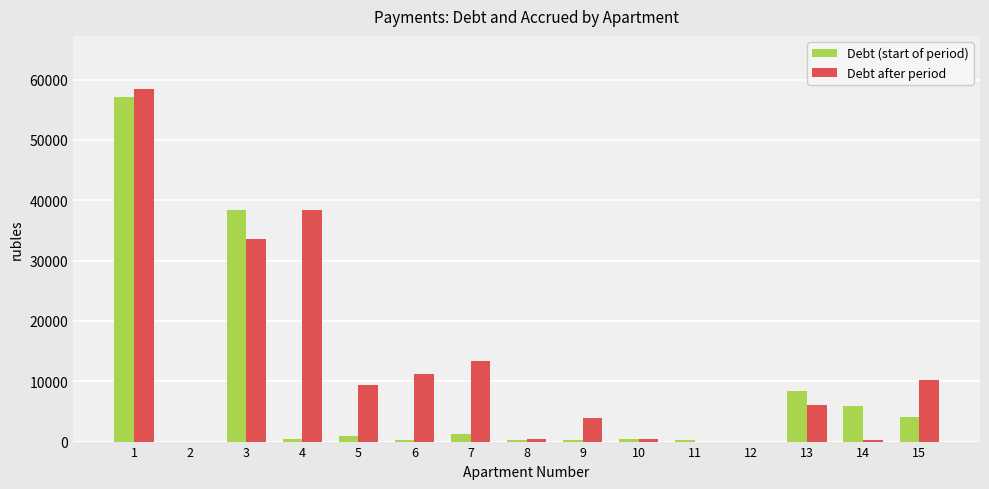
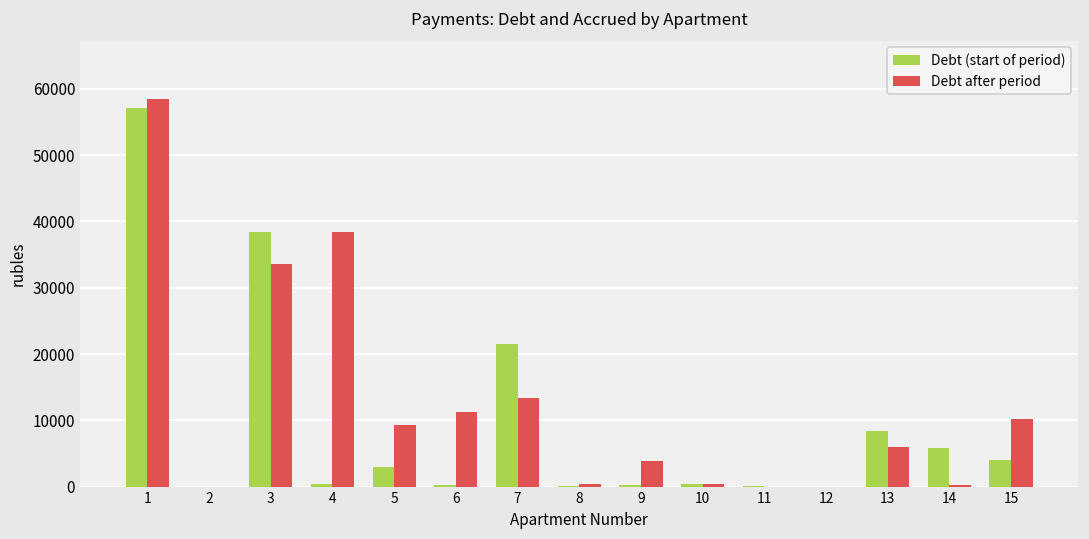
  {
    "Debt (start of period)": {
      "1": 57000,
      "2": 0,
      "3": 38000,
-     "5": 1000,
-     "7": 1000,
+     "5": 3000,
+     "7": 22000,
      "12": 0,
      "13": 8000,
      "14": 6000,
      "15": 4000
    },
    "Debt after period": {
      "1": 58000,
      "2": 0,
      "3": 34000,
      "4": 38000,
      "5": 9000,
      "6": 11000,
      "7": 13000,
      "8": 0,
      "9": 4000,
      "10": 0,
      "11": 0,
      "12": 0,
      "13": 6000,
      "15": 10000
    }
  }
